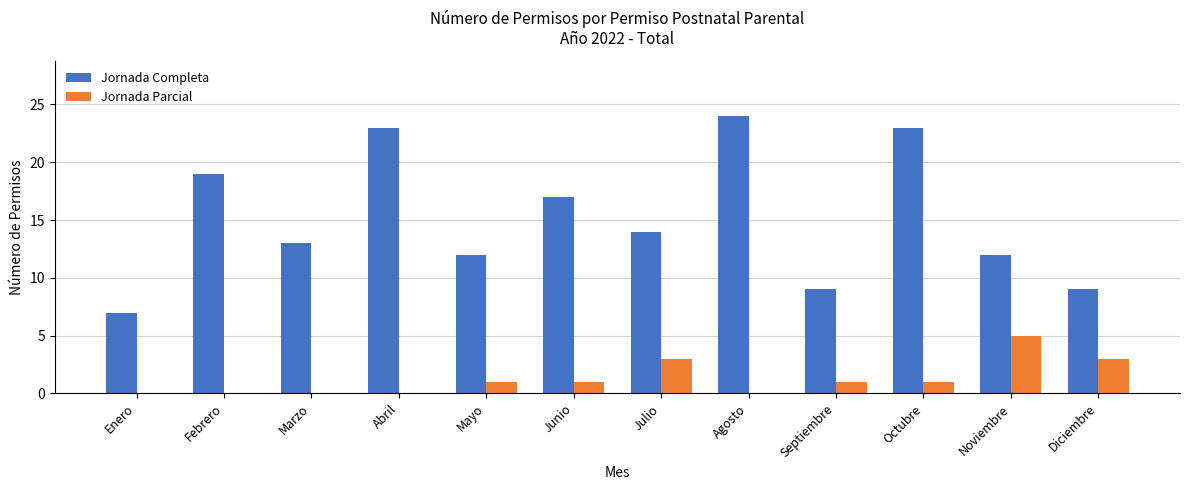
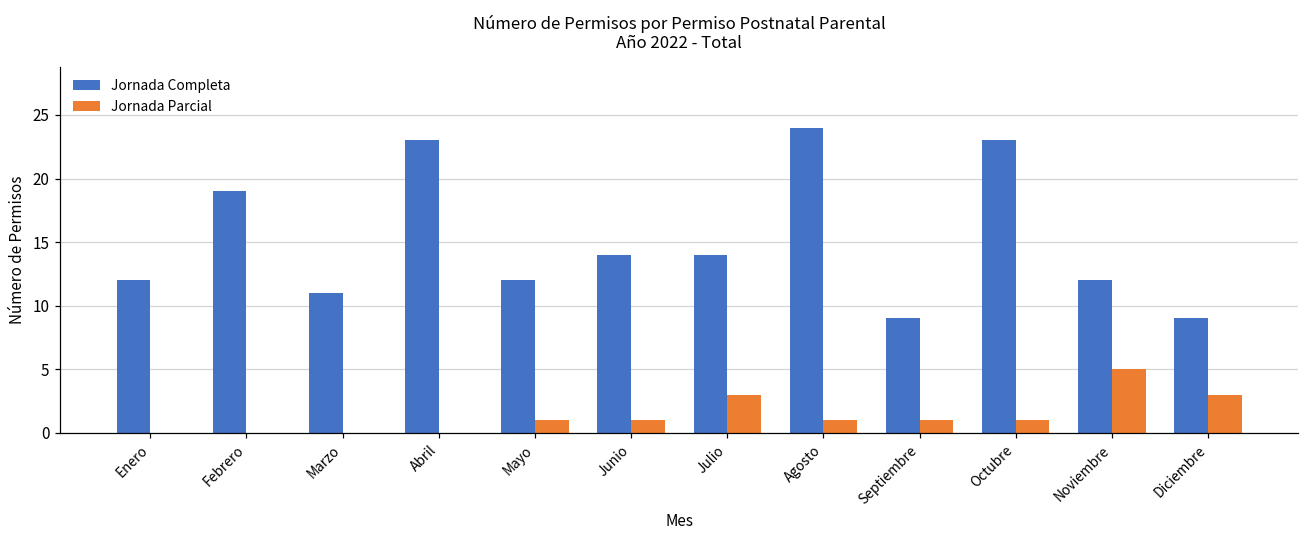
  {
    "Jornada Completa": {
-     "Enero": 7,
+     "Enero": 12,
      "Febrero": 19,
-     "Marzo": 13,
+     "Marzo": 11,
      "Abril": 23,
      "Mayo": 12,
-     "Junio": 17,
+     "Junio": 14,
      "Julio": 14,
      "Agosto": 24,
      "Septiembre": 9,
      "Octubre": 23,
      "Noviembre": 12,
      "Diciembre": 9
    },
    "Jornada Parcial": {
      "Enero": 0,
      "Febrero": 0,
      "Marzo": 0,
      "Abril": 0,
      "Mayo": 1,
      "Junio": 1,
      "Julio": 3,
-     "Agosto": 0,
+     "Agosto": 1,
      "Septiembre": 1,
      "Octubre": 1,
      "Noviembre": 5,
      "Diciembre": 3
    }
  }
